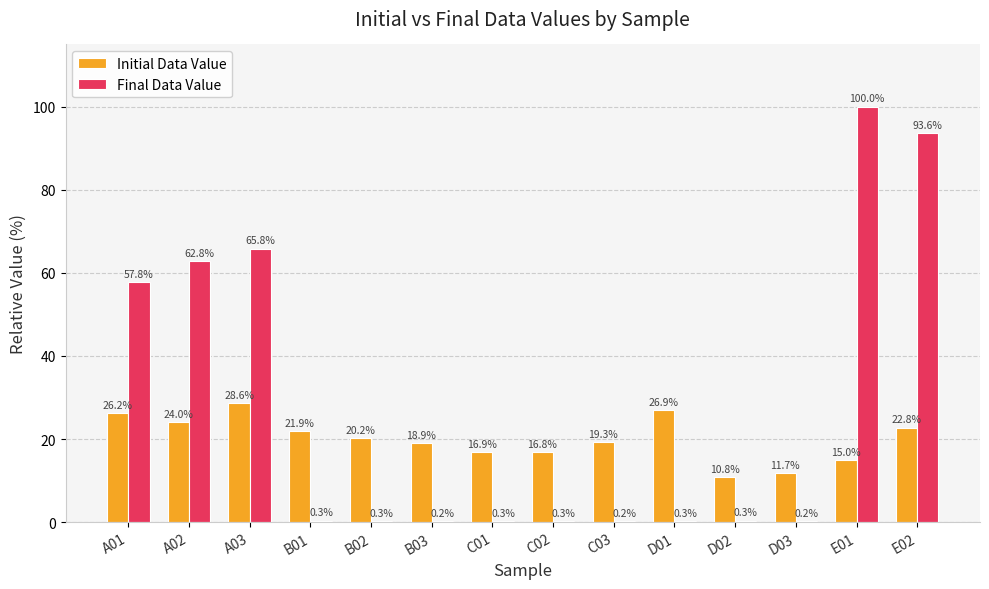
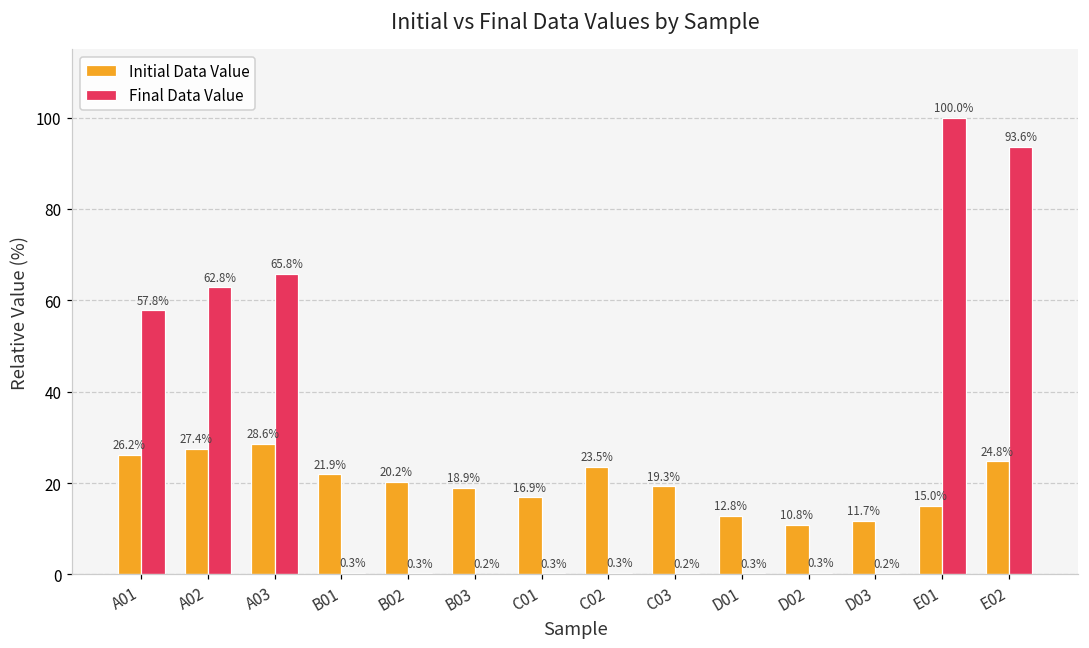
  {
    "Initial Data Value": {
      "A01": "26.2%",
-     "A02": "24.0%",
+     "A02": "27.4%",
      "A03": "28.6%",
      "B01": "21.9%",
      "B02": "20.2%",
      "B03": "18.9%",
      "C01": "16.9%",
-     "C02": "16.8%",
+     "C02": "23.5%",
      "C03": "19.3%",
-     "D01": "26.9%",
+     "D01": "12.8%",
      "D02": "10.8%",
      "D03": "11.7%",
      "E01": "15.0%",
-     "E02": "22.8%"
+     "E02": "24.8%"
    },
    "Final Data Value": {
      "A01": "57.8%",
      "A02": "62.8%",
      "A03": "65.8%",
      "B01": "0.3%",
      "B02": "0.3%",
      "B03": "0.2%",
      "C01": "0.3%",
      "C02": "0.3%",
      "C03": "0.2%",
      "D01": "0.3%",
      "D02": "0.3%",
      "D03": "0.2%",
      "E01": "100.0%",
      "E02": "93.6%"
    }
  }
